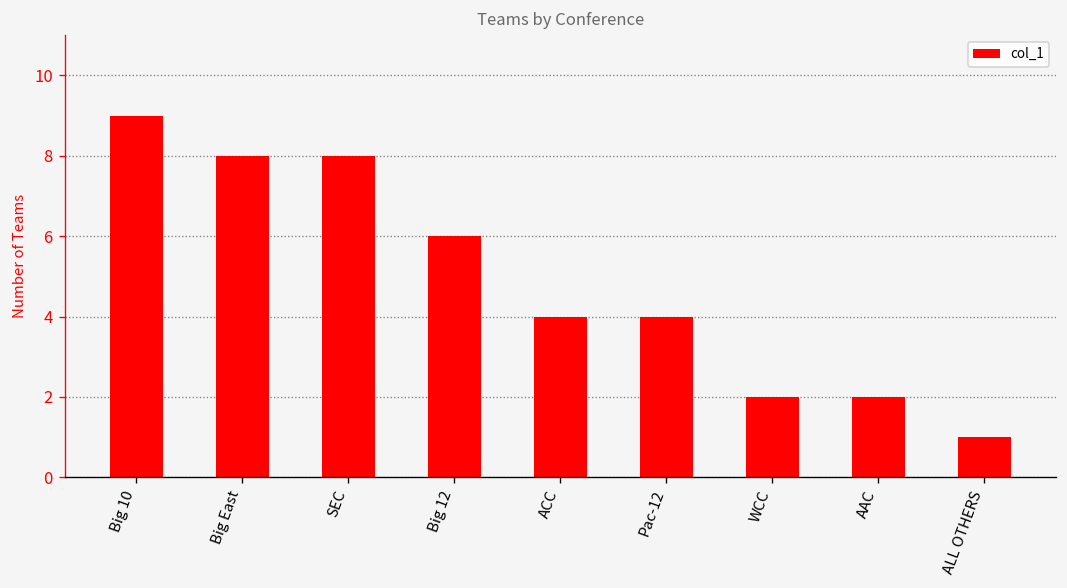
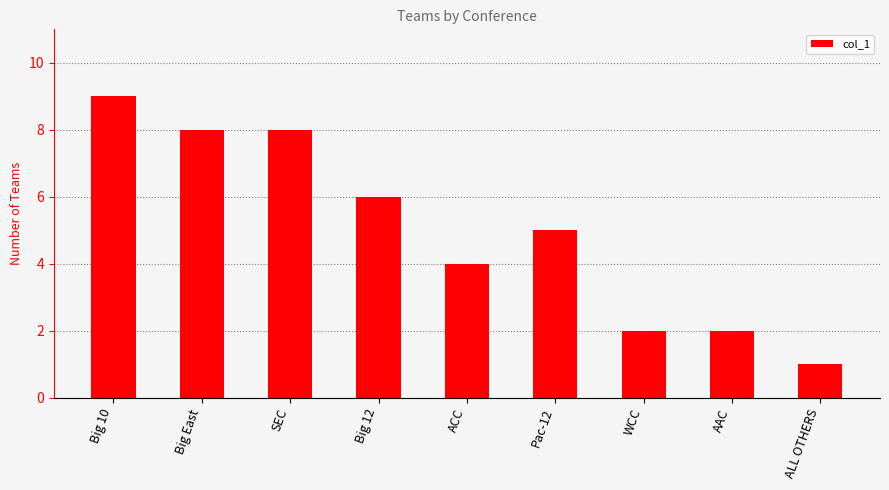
  {
    "Big 10": 9,
    "Big East": 8,
    "SEC": 8,
    "Big 12": 6,
    "ACC": 4,
-   "Pac-12": 4,
+   "Pac-12": 5,
    "WCC": 2,
    "AAC": 2,
    "ALL OTHERS": 1
  }
